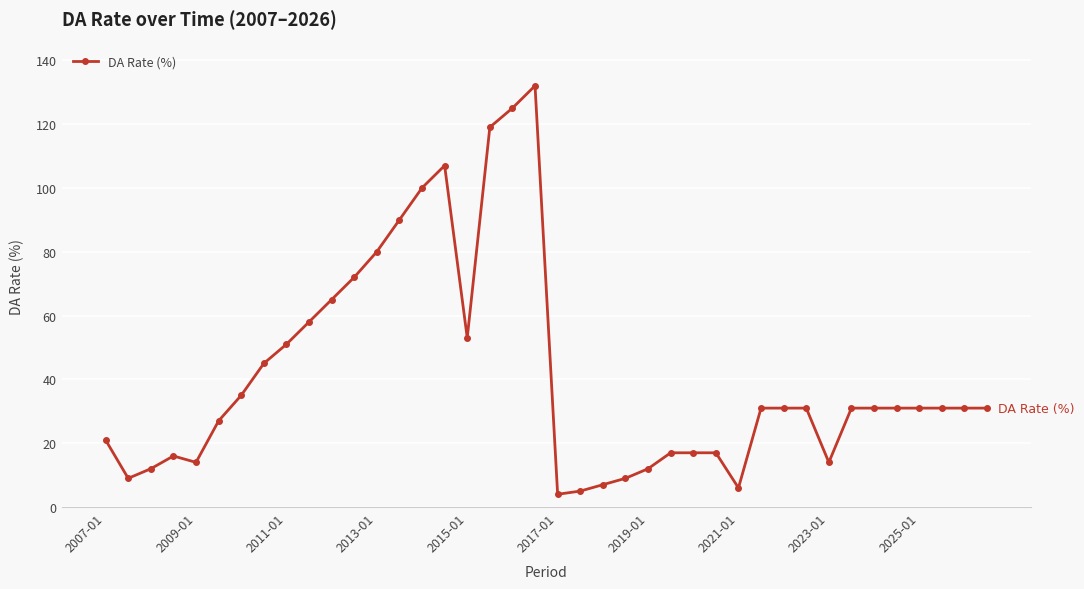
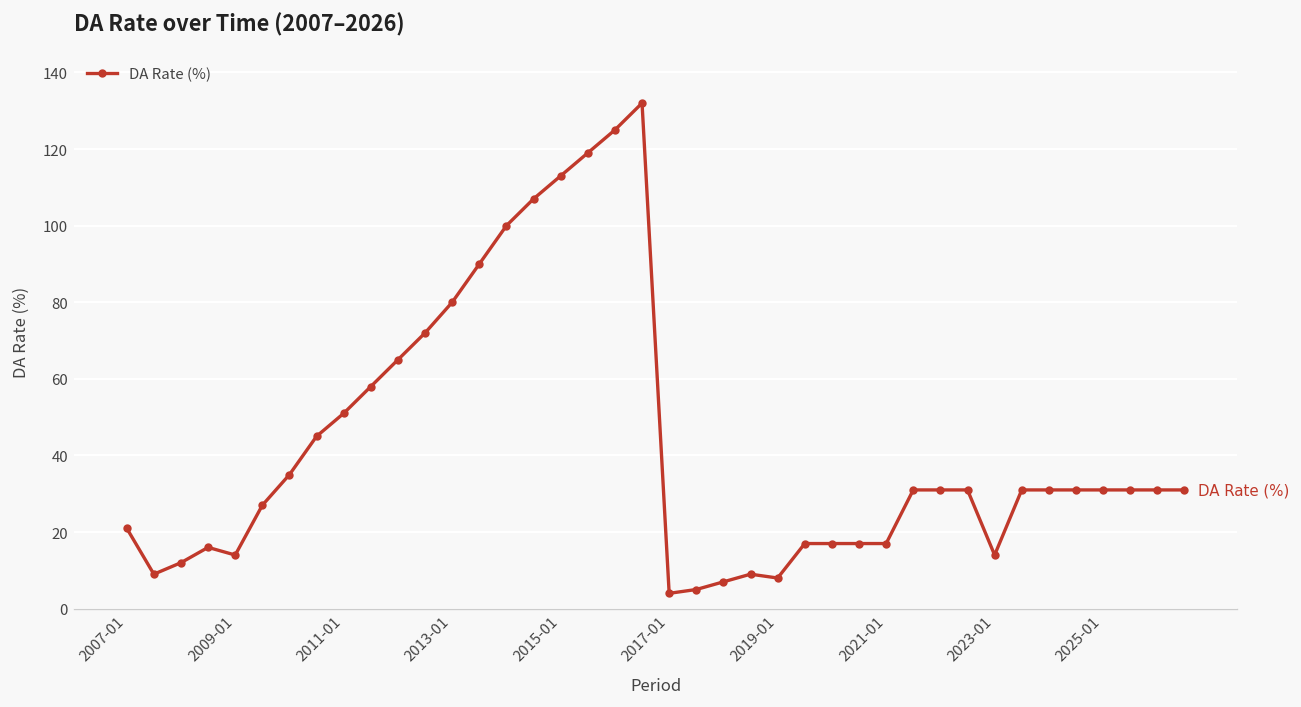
  {
    "2007-01": 21,
    "2009-01": 14,
    "2011-01": 51,
    "2013-01": 80,
-   "2015-01": 53,
+   "2015-01": 113,
    "2017-01": 4,
-   "2019-01": 12,
-   "2021-01": 6,
+   "2019-01": 8,
+   "2021-01": 17,
    "2023-01": 14,
    "2025-01": 31
  }
